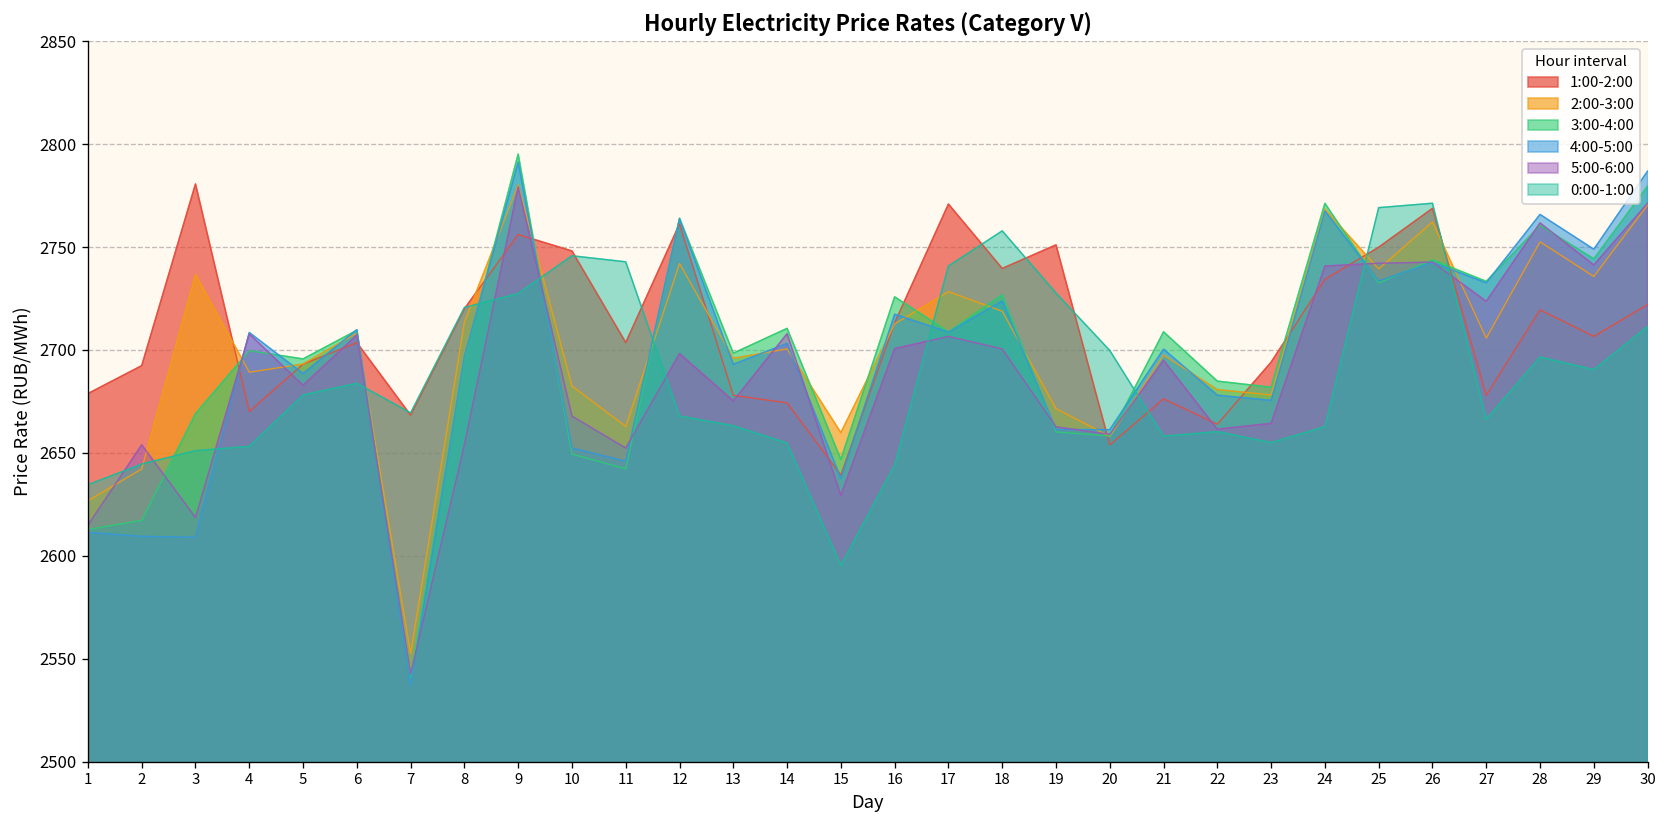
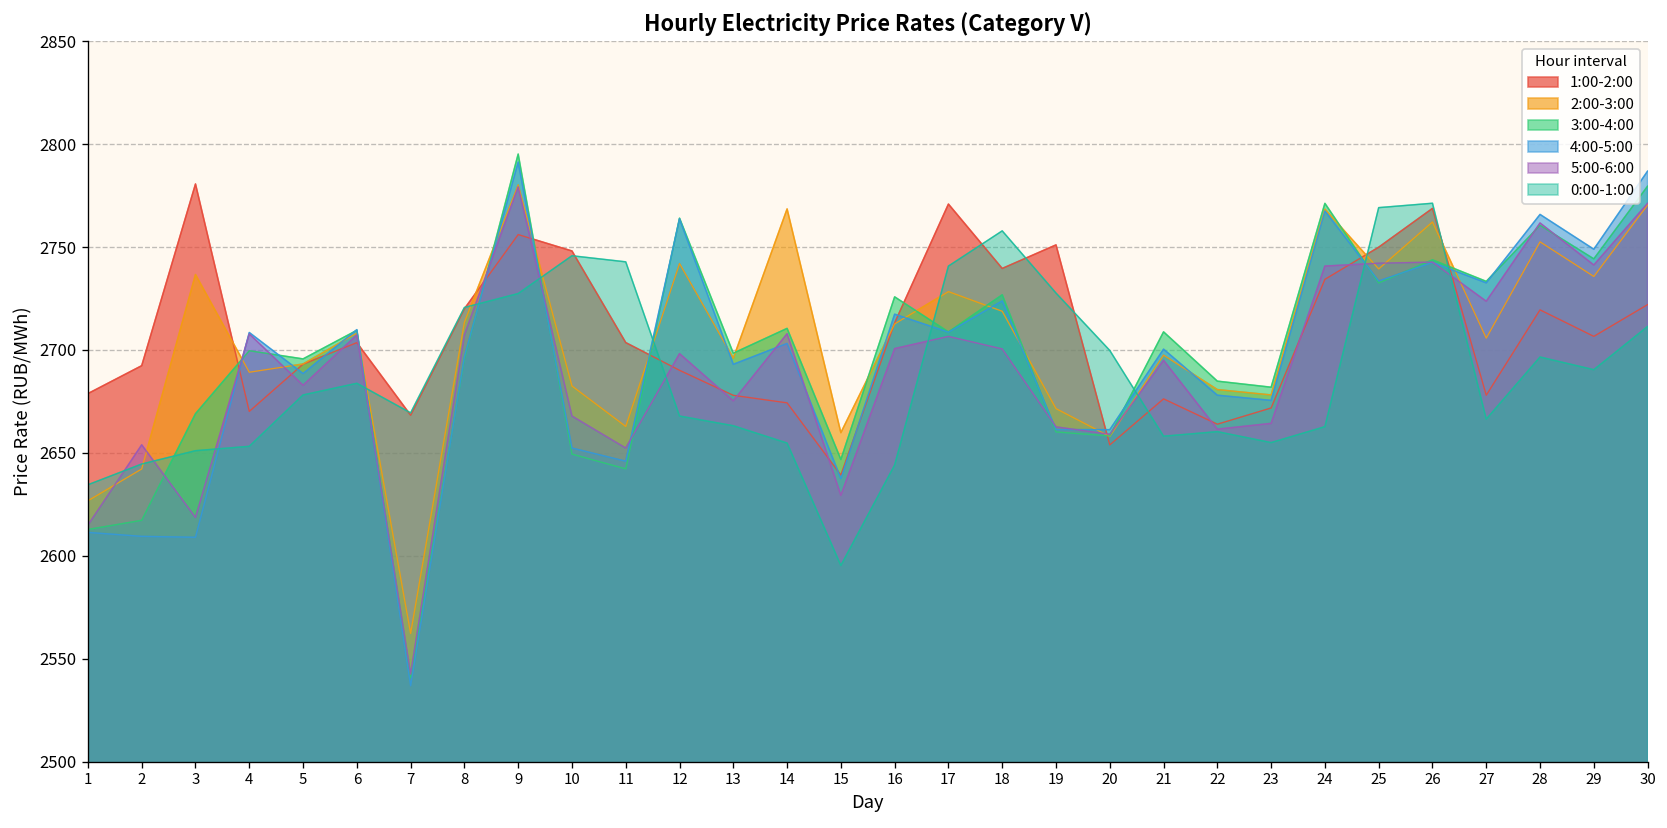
  {
    "1:00-2:00": {
      "1": 2679,
      "2": 2692,
      "3": 2781,
      "4": 2670,
      "6": 2704,
      "9": 2756,
      "10": 2748,
      "11": 2704,
-     "12": 2761,
+     "12": 2690,
      "13": 2678,
      "14": 2674,
      "15": 2639,
      "17": 2771,
      "18": 2740,
      "19": 2751,
      "20": 2654,
      "21": 2676,
      "22": 2664,
-     "23": 2694,
+     "23": 2672,
      "24": 2734,
      "25": 2750,
      "26": 2769,
      "27": 2678,
      "28": 2719,
      "29": 2707,
      "30": 2722
    },
    "2:00-3:00": {
      "1": 2627,
      "2": 2642,
      "3": 2737,
      "4": 2689,
-     "7": 2553,
+     "7": 2562,
      "8": 2713,
      "10": 2682,
      "11": 2663,
      "12": 2742,
      "13": 2696,
-     "14": 2700,
+     "14": 2768,
      "15": 2660,
      "17": 2728,
      "18": 2719,
      "19": 2671,
      "21": 2697,
      "22": 2681,
      "23": 2678,
      "25": 2739,
      "26": 2762,
      "27": 2706,
      "28": 2753,
      "29": 2736
    },
    "5:00-6:00": {
      "1": 2615,
      "2": 2654,
      "3": 2619,
      "5": 2683,
      "7": 2542,
-     "8": 2654,
+     "8": 2707,
      "10": 2668,
      "11": 2652,
      "12": 2698,
      "13": 2675,
      "14": 2708,
      "15": 2629,
      "16": 2701,
      "17": 2707,
      "18": 2700,
      "21": 2695,
      "23": 2664,
      "24": 2741,
      "25": 2742,
      "27": 2724,
      "29": 2741
    }
  }
